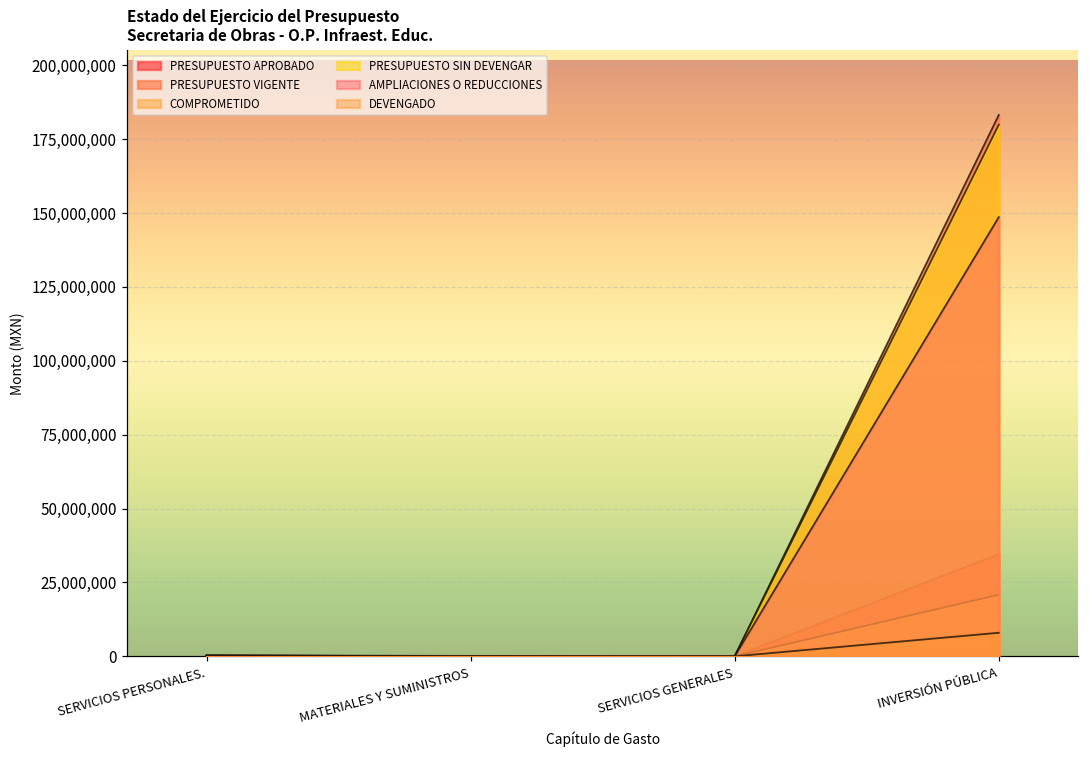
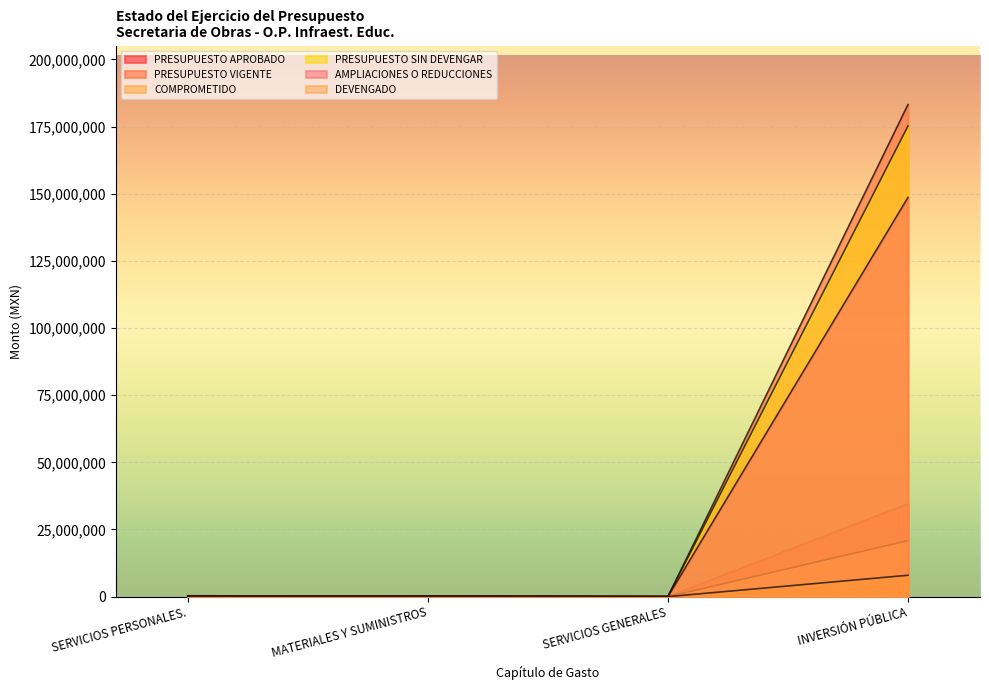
  {
    "PRESUPUESTO SIN DEVENGAR": {
-     "INVERSIÓN PÚBLICA": "180,000,000"
+     "INVERSIÓN PÚBLICA": "175,000,000"
    }
  }
